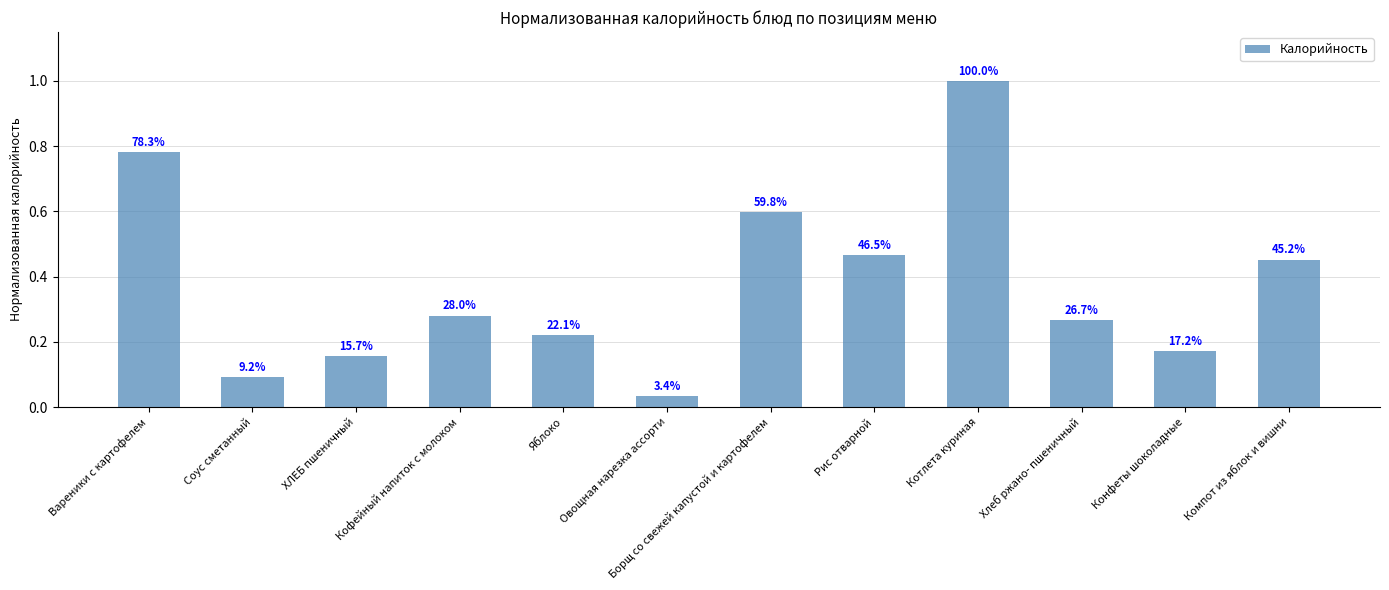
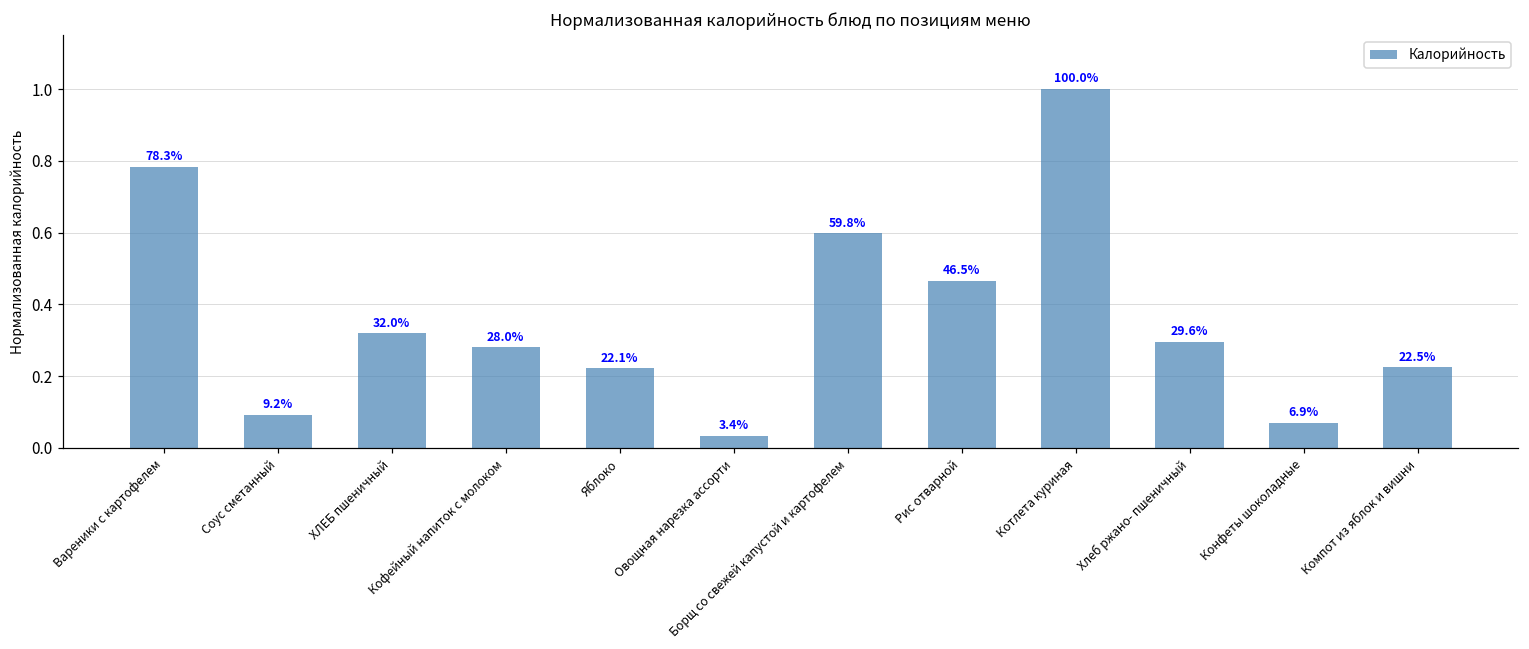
  {
    "Вареники с картофелем": "78.3%",
    "Соус сметанный": "9.2%",
-   "ХЛЕБ пшеничный": "15.7%",
+   "ХЛЕБ пшеничный": "32.0%",
    "Кофейный напиток с молоком": "28.0%",
    "Яблоко": "22.1%",
    "Овощная нарезка ассорти": "3.4%",
    "Борщ со свежей капустой и картофелем": "59.8%",
    "Рис отварной": "46.5%",
    "Котлета куриная": "100.0%",
-   "Хлеб ржано- пшеничный": "26.7%",
-   "Конфеты шоколадные": "17.2%",
-   "Компот из яблок и вишни": "45.2%"
+   "Хлеб ржано- пшеничный": "29.6%",
+   "Конфеты шоколадные": "6.9%",
+   "Компот из яблок и вишни": "22.5%"
  }
